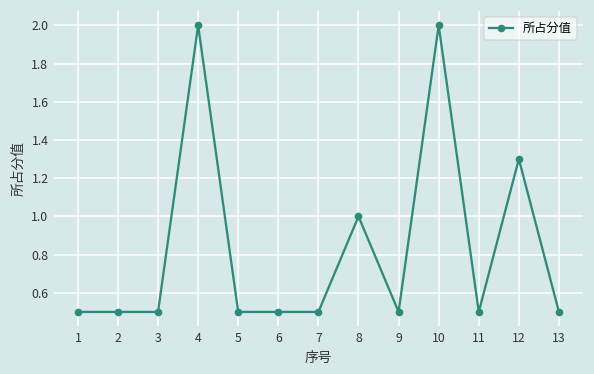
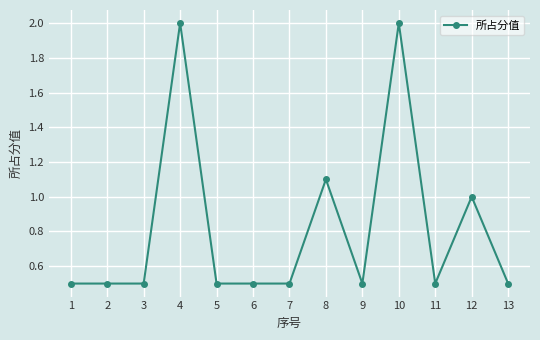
  {
    "1": 0.5,
    "2": 0.5,
    "3": 0.5,
    "4": 2.0,
    "5": 0.5,
    "6": 0.5,
    "7": 0.5,
-   "8": 1.0,
+   "8": 1.1,
    "9": 0.5,
    "10": 2.0,
    "11": 0.5,
-   "12": 1.3,
+   "12": 1.0,
    "13": 0.5
  }
